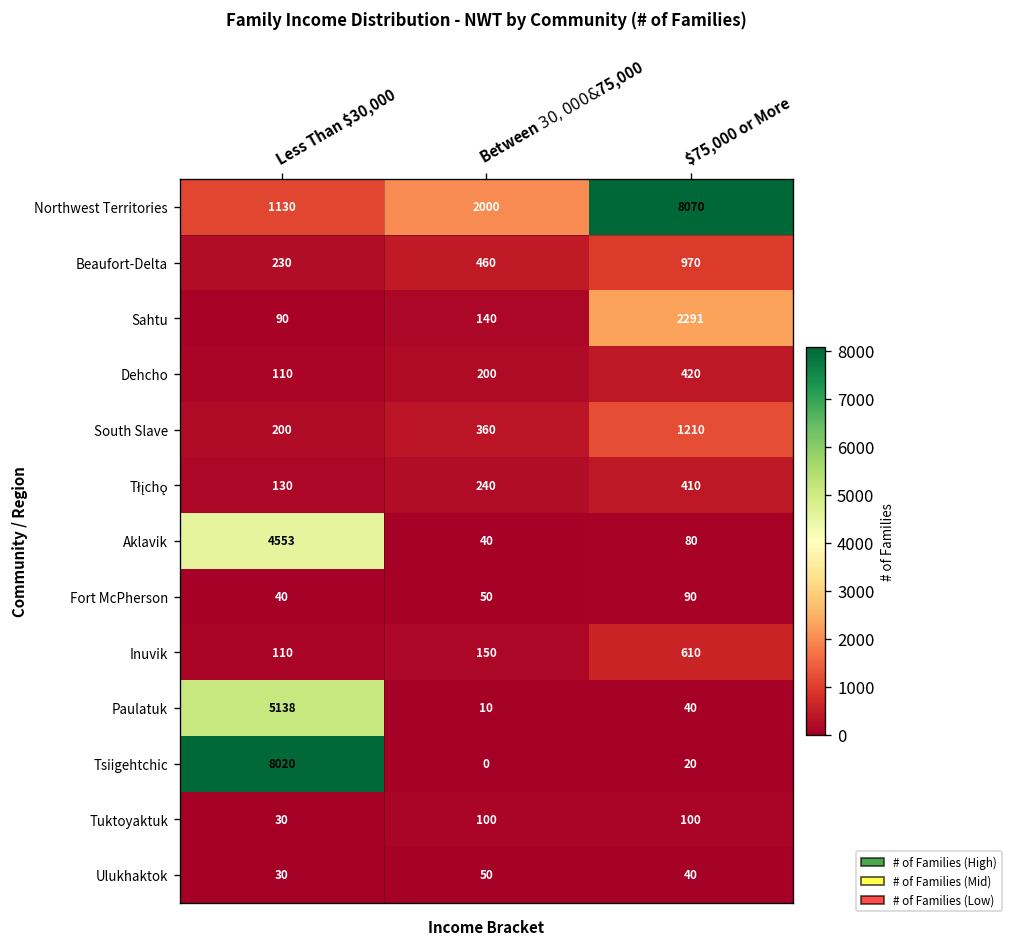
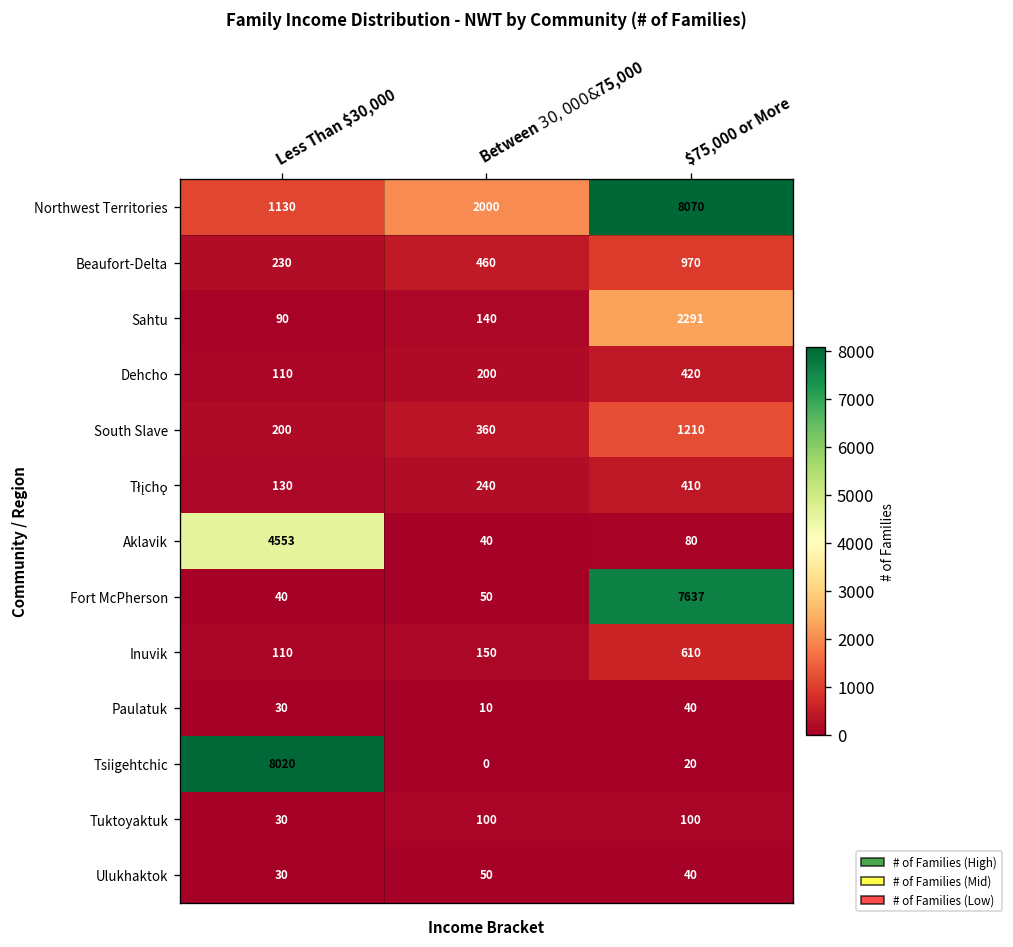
  {
    "Northwest Territories": {
      "Less Than $30,000": 1130,
      "$75,000 or More": 8070
    },
    "Beaufort-Delta": {
      "Less Than $30,000": 230,
      "$75,000 or More": 970
    },
    "Sahtu": {
      "Less Than $30,000": 90,
      "$75,000 or More": 2291
    },
    "Dehcho": {
      "Less Than $30,000": 110,
      "$75,000 or More": 420
    },
    "South Slave": {
      "Less Than $30,000": 200,
      "$75,000 or More": 1210
    },
    "Tłįchǫ": {
      "Less Than $30,000": 130,
      "$75,000 or More": 410
    },
    "Aklavik": {
      "Less Than $30,000": 4553,
      "$75,000 or More": 80
    },
    "Fort McPherson": {
      "Less Than $30,000": 40,
-     "$75,000 or More": 90
+     "$75,000 or More": 7637
    },
    "Inuvik": {
      "Less Than $30,000": 110,
      "$75,000 or More": 610
    },
    "Paulatuk": {
-     "Less Than $30,000": 5138,
+     "Less Than $30,000": 30,
      "$75,000 or More": 40
    },
    "Tsiigehtchic": {
      "Less Than $30,000": 8020,
      "$75,000 or More": 20
    },
    "Tuktoyaktuk": {
      "Less Than $30,000": 30,
      "$75,000 or More": 100
    },
    "Ulukhaktok": {
      "Less Than $30,000": 30,
      "$75,000 or More": 40
    }
  }
